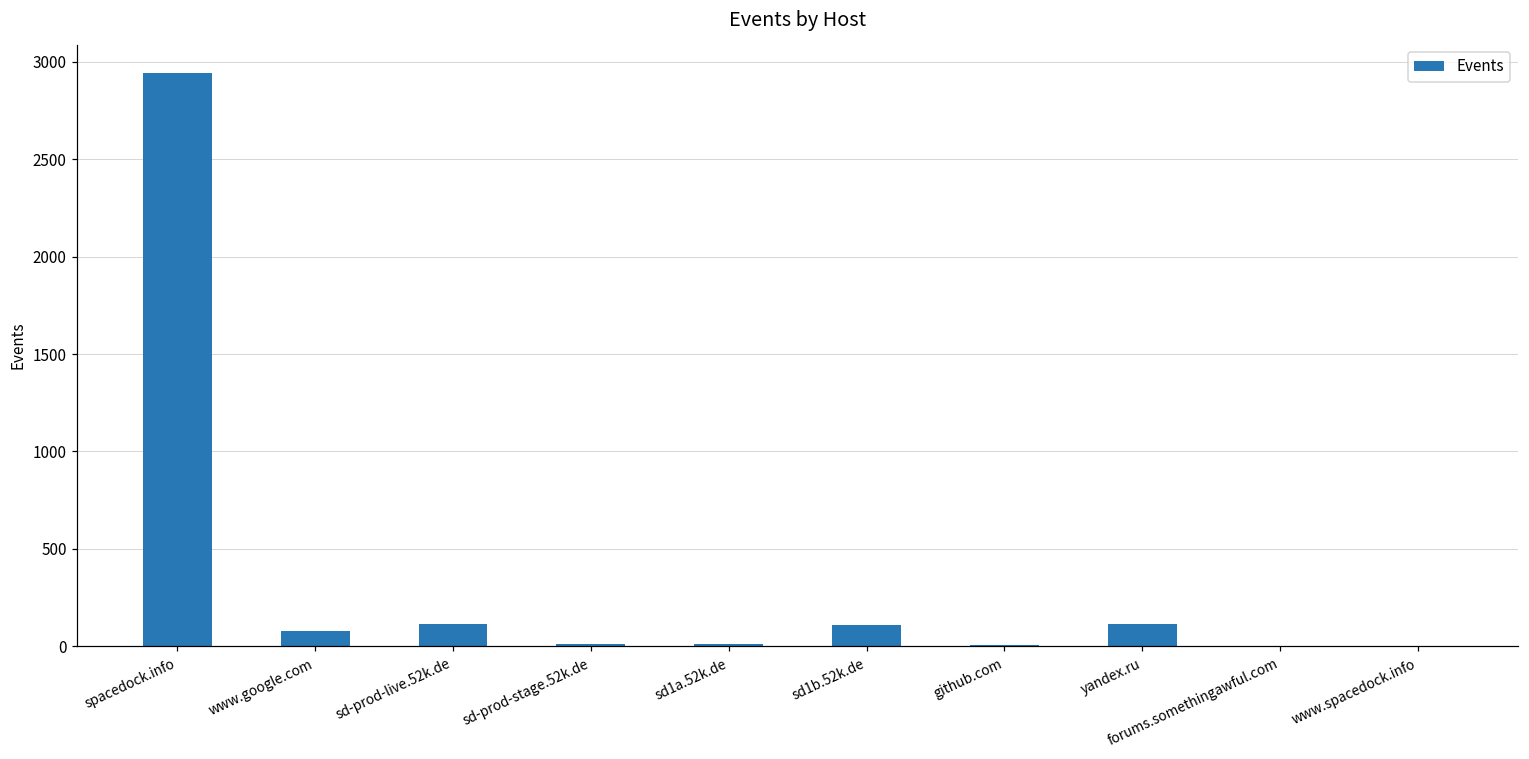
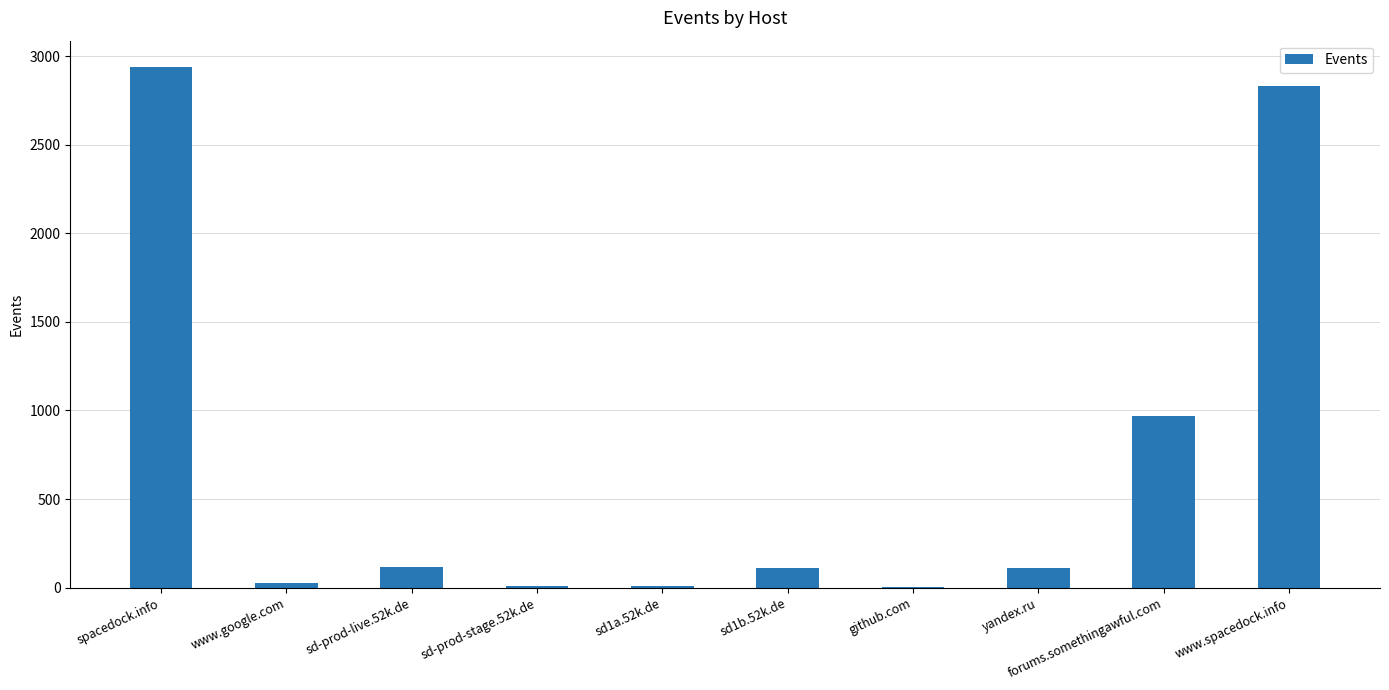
  {
    "spacedock.info": 2940,
-   "www.google.com": 80,
+   "www.google.com": 30,
    "sd-prod-live.52k.de": 110,
    "sd1b.52k.de": 110,
    "yandex.ru": 110,
-   "forums.somethingawful.com": 0,
-   "www.spacedock.info": 0
+   "forums.somethingawful.com": 970,
+   "www.spacedock.info": 2830
  }
